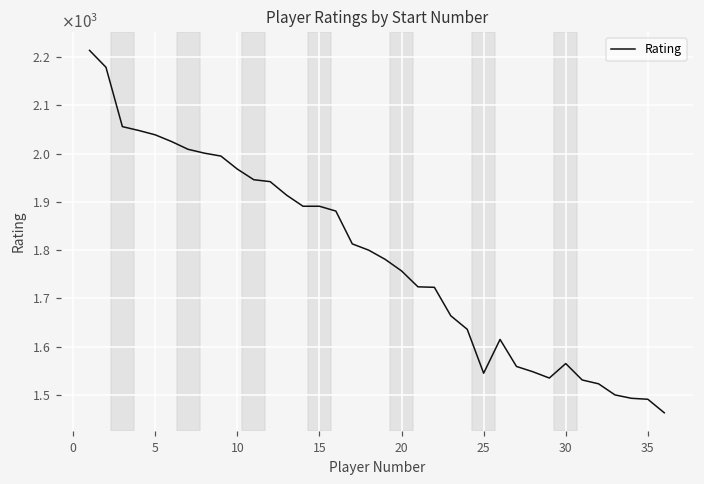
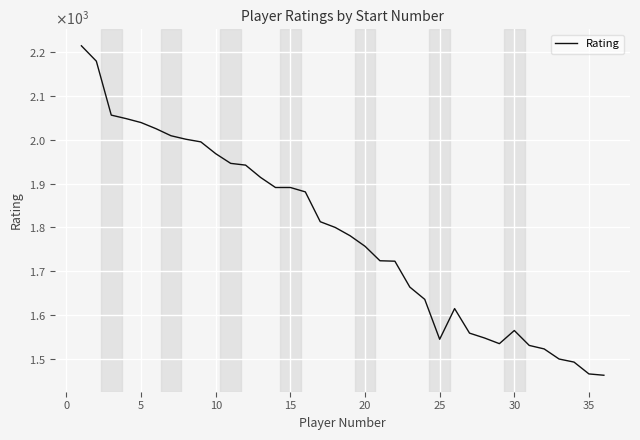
  {
    "5": 2040,
    "10": 1970,
    "15": 1890,
    "20": 1760,
    "25": 1550,
    "30": 1570,
-   "35": 1490
+   "35": 1470
  }
